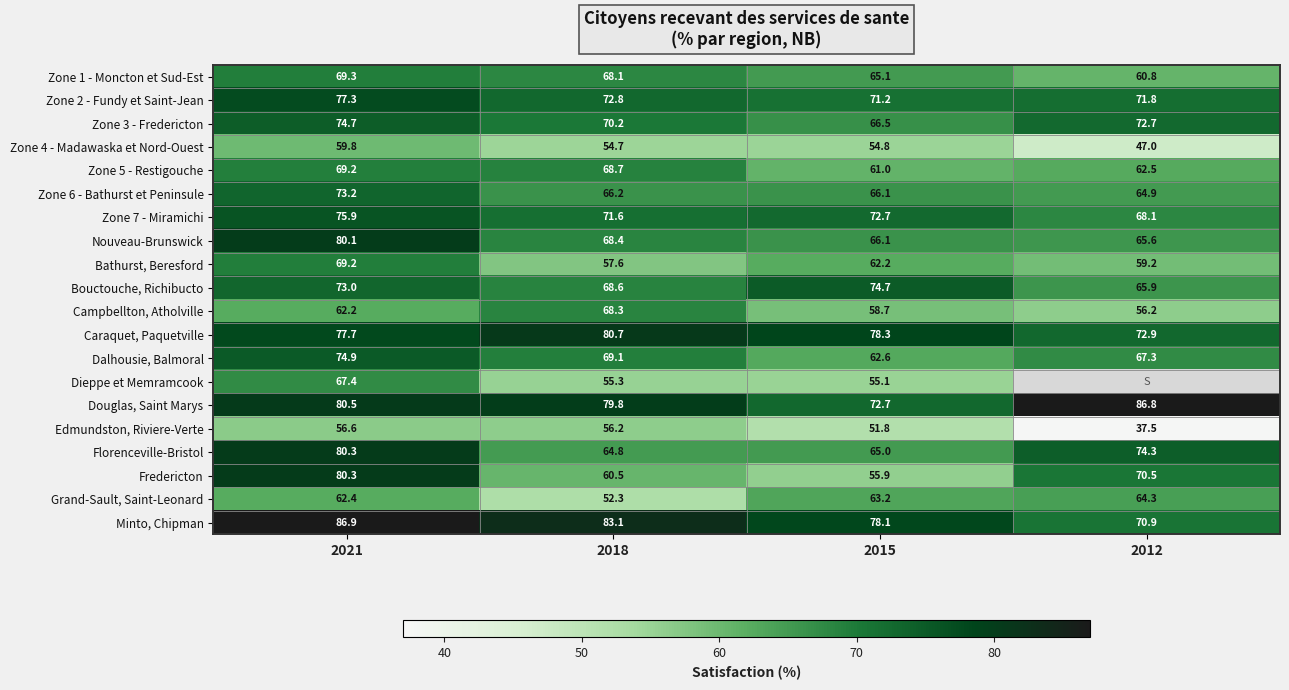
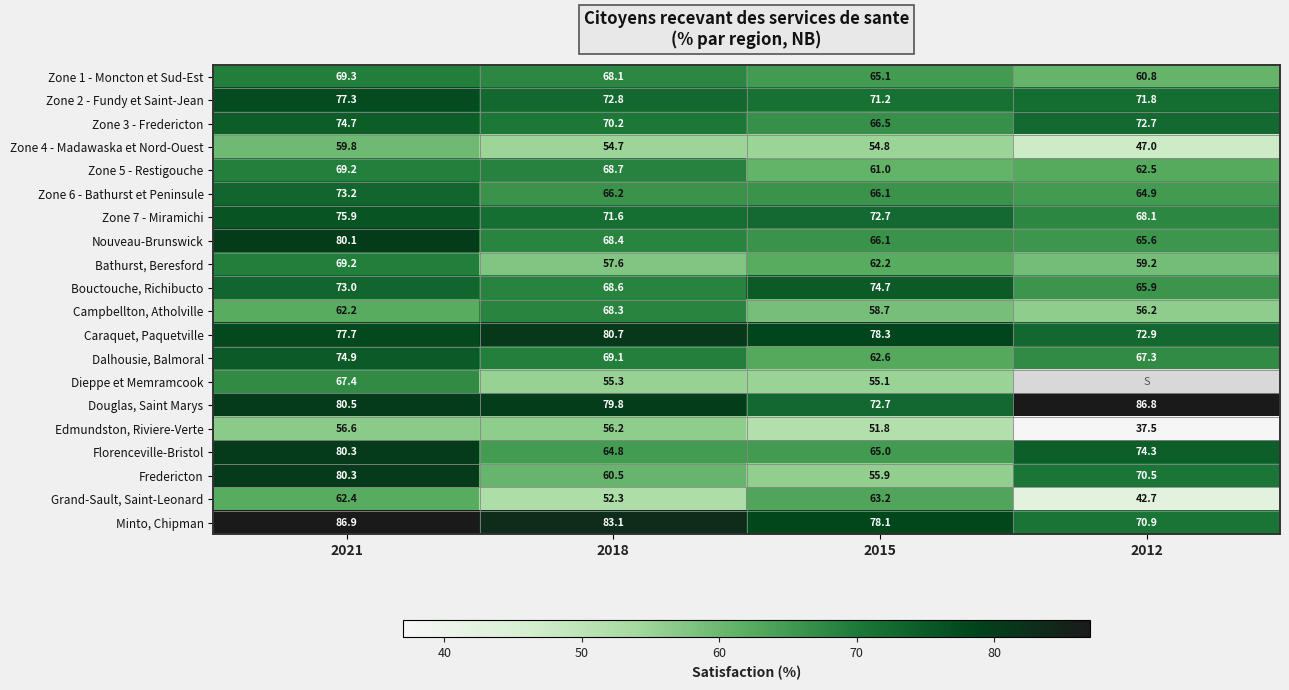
  {
    "Zone 1 - Moncton et Sud-Est": {
      "2021": 69.3,
      "2018": 68.1,
      "2015": 65.1,
      "2012": 60.8
    },
    "Zone 2 - Fundy et Saint-Jean": {
      "2021": 77.3,
      "2018": 72.8,
      "2015": 71.2,
      "2012": 71.8
    },
    "Zone 3 - Fredericton": {
      "2021": 74.7,
      "2018": 70.2,
      "2015": 66.5,
      "2012": 72.7
    },
    "Zone 4 - Madawaska et Nord-Ouest": {
      "2021": 59.8,
      "2018": 54.7,
      "2015": 54.8,
      "2012": 47.0
    },
    "Zone 5 - Restigouche": {
      "2021": 69.2,
      "2018": 68.7,
      "2015": 61.0,
      "2012": 62.5
    },
    "Zone 6 - Bathurst et Peninsule": {
      "2021": 73.2,
      "2018": 66.2,
      "2015": 66.1,
      "2012": 64.9
    },
    "Zone 7 - Miramichi": {
      "2021": 75.9,
      "2018": 71.6,
      "2015": 72.7,
      "2012": 68.1
    },
    "Nouveau-Brunswick": {
      "2021": 80.1,
      "2018": 68.4,
      "2015": 66.1,
      "2012": 65.6
    },
    "Bathurst, Beresford": {
      "2021": 69.2,
      "2018": 57.6,
      "2015": 62.2,
      "2012": 59.2
    },
    "Bouctouche, Richibucto": {
      "2021": 73.0,
      "2018": 68.6,
      "2015": 74.7,
      "2012": 65.9
    },
    "Campbellton, Atholville": {
      "2021": 62.2,
      "2018": 68.3,
      "2015": 58.7,
      "2012": 56.2
    },
    "Caraquet, Paquetville": {
      "2021": 77.7,
      "2018": 80.7,
      "2015": 78.3,
      "2012": 72.9
    },
    "Dalhousie, Balmoral": {
      "2021": 74.9,
      "2018": 69.1,
      "2015": 62.6,
      "2012": 67.3
    },
    "Dieppe et Memramcook": {
      "2021": 67.4,
      "2018": 55.3,
      "2015": 55.1
    },
    "Douglas, Saint Marys": {
      "2021": 80.5,
      "2018": 79.8,
      "2015": 72.7,
      "2012": 86.8
    },
    "Edmundston, Riviere-Verte": {
      "2021": 56.6,
      "2018": 56.2,
      "2015": 51.8,
      "2012": 37.5
    },
    "Florenceville-Bristol": {
      "2021": 80.3,
      "2018": 64.8,
      "2015": 65.0,
      "2012": 74.3
    },
    "Fredericton": {
      "2021": 80.3,
      "2018": 60.5,
      "2015": 55.9,
      "2012": 70.5
    },
    "Grand-Sault, Saint-Leonard": {
      "2021": 62.4,
      "2018": 52.3,
      "2015": 63.2,
-     "2012": 64.3
+     "2012": 42.7
    },
    "Minto, Chipman": {
      "2021": 86.9,
      "2018": 83.1,
      "2015": 78.1,
      "2012": 70.9
    }
  }
